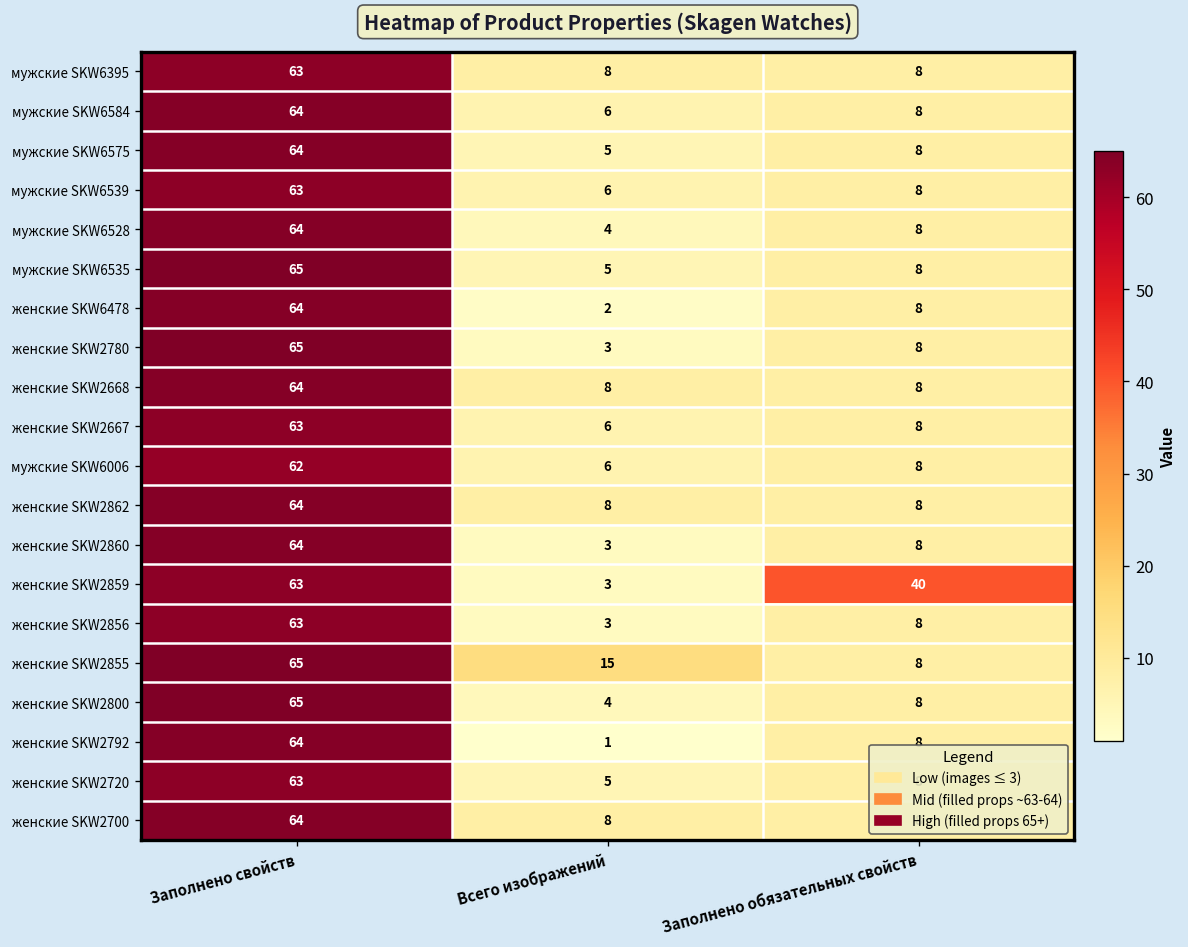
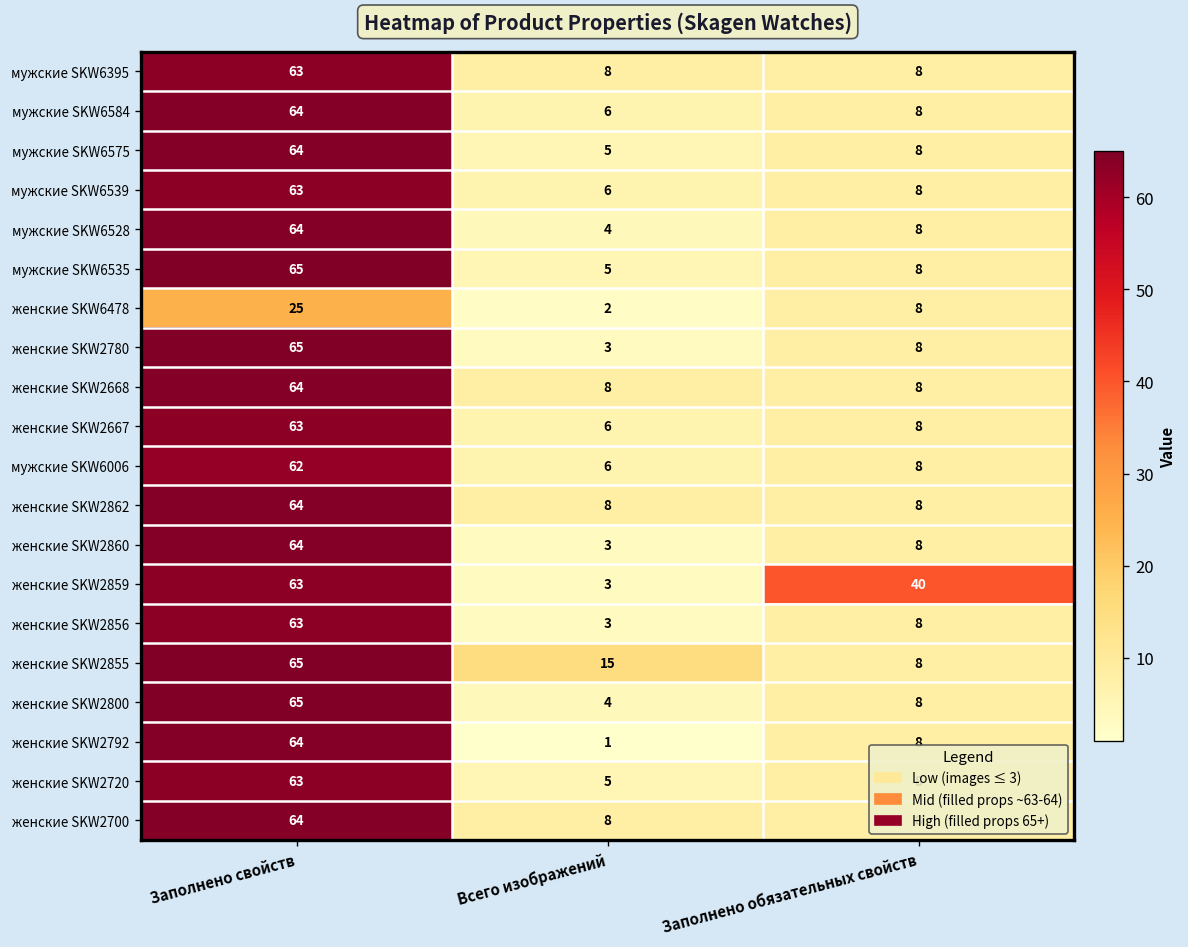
  {
    "мужские SKW6395": {
      "Заполнено свойств": 63,
      "Всего изображений": 8,
      "Заполнено обязательных свойств": 8
    },
    "мужские SKW6584": {
      "Заполнено свойств": 64,
      "Всего изображений": 6,
      "Заполнено обязательных свойств": 8
    },
    "мужские SKW6575": {
      "Заполнено свойств": 64,
      "Всего изображений": 5,
      "Заполнено обязательных свойств": 8
    },
    "мужские SKW6539": {
      "Заполнено свойств": 63,
      "Всего изображений": 6,
      "Заполнено обязательных свойств": 8
    },
    "мужские SKW6528": {
      "Заполнено свойств": 64,
      "Всего изображений": 4,
      "Заполнено обязательных свойств": 8
    },
    "мужские SKW6535": {
      "Заполнено свойств": 65,
      "Всего изображений": 5,
      "Заполнено обязательных свойств": 8
    },
    "женские SKW6478": {
-     "Заполнено свойств": 64,
+     "Заполнено свойств": 25,
      "Всего изображений": 2,
      "Заполнено обязательных свойств": 8
    },
    "женские SKW2780": {
      "Заполнено свойств": 65,
      "Всего изображений": 3,
      "Заполнено обязательных свойств": 8
    },
    "женские SKW2668": {
      "Заполнено свойств": 64,
      "Всего изображений": 8,
      "Заполнено обязательных свойств": 8
    },
    "женские SKW2667": {
      "Заполнено свойств": 63,
      "Всего изображений": 6,
      "Заполнено обязательных свойств": 8
    },
    "мужские SKW6006": {
      "Заполнено свойств": 62,
      "Всего изображений": 6,
      "Заполнено обязательных свойств": 8
    },
    "женские SKW2862": {
      "Заполнено свойств": 64,
      "Всего изображений": 8,
      "Заполнено обязательных свойств": 8
    },
    "женские SKW2860": {
      "Заполнено свойств": 64,
      "Всего изображений": 3,
      "Заполнено обязательных свойств": 8
    },
    "женские SKW2859": {
      "Заполнено свойств": 63,
      "Всего изображений": 3,
      "Заполнено обязательных свойств": 40
    },
    "женские SKW2856": {
      "Заполнено свойств": 63,
      "Всего изображений": 3,
      "Заполнено обязательных свойств": 8
    },
    "женские SKW2855": {
      "Заполнено свойств": 65,
      "Всего изображений": 15,
      "Заполнено обязательных свойств": 8
    },
    "женские SKW2800": {
      "Заполнено свойств": 65,
      "Всего изображений": 4,
      "Заполнено обязательных свойств": 8
    },
    "женские SKW2792": {
      "Заполнено свойств": 64,
      "Всего изображений": 1
    },
    "женские SKW2720": {
      "Заполнено свойств": 63,
      "Всего изображений": 5
    },
    "женские SKW2700": {
      "Заполнено свойств": 64,
      "Всего изображений": 8
    }
  }
